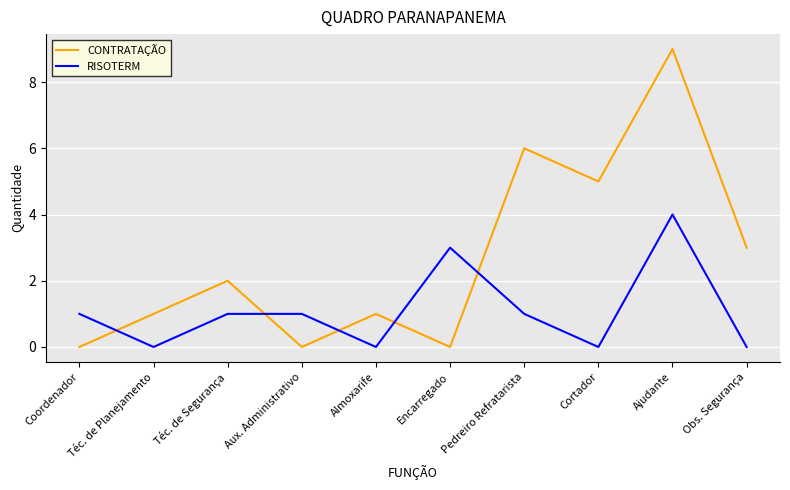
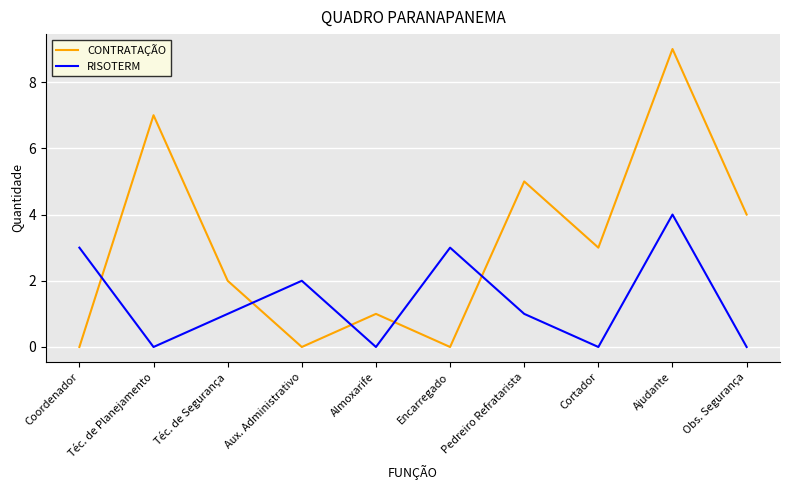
  {
    "CONTRATAÇÃO": {
      "Coordenador": 0,
-     "Téc. de Planejamento": 1,
+     "Téc. de Planejamento": 7,
      "Téc. de Segurança": 2,
      "Aux. Administrativo": 0,
      "Almoxarife": 1,
      "Encarregado": 0,
-     "Pedreiro Refratarista": 6,
-     "Cortador": 5,
+     "Pedreiro Refratarista": 5,
+     "Cortador": 3,
      "Ajudante": 9,
-     "Obs. Segurança": 3
+     "Obs. Segurança": 4
    },
    "RISOTERM": {
-     "Coordenador": 1,
+     "Coordenador": 3,
      "Téc. de Planejamento": 0,
      "Téc. de Segurança": 1,
-     "Aux. Administrativo": 1,
+     "Aux. Administrativo": 2,
      "Almoxarife": 0,
      "Encarregado": 3,
      "Pedreiro Refratarista": 1,
      "Cortador": 0,
      "Ajudante": 4,
      "Obs. Segurança": 0
    }
  }
